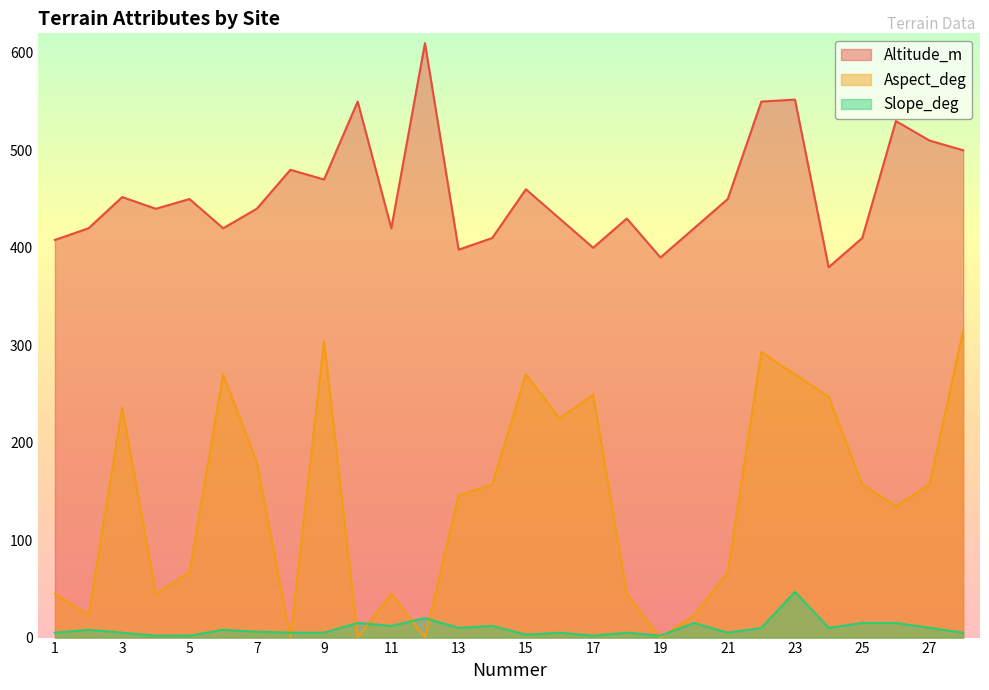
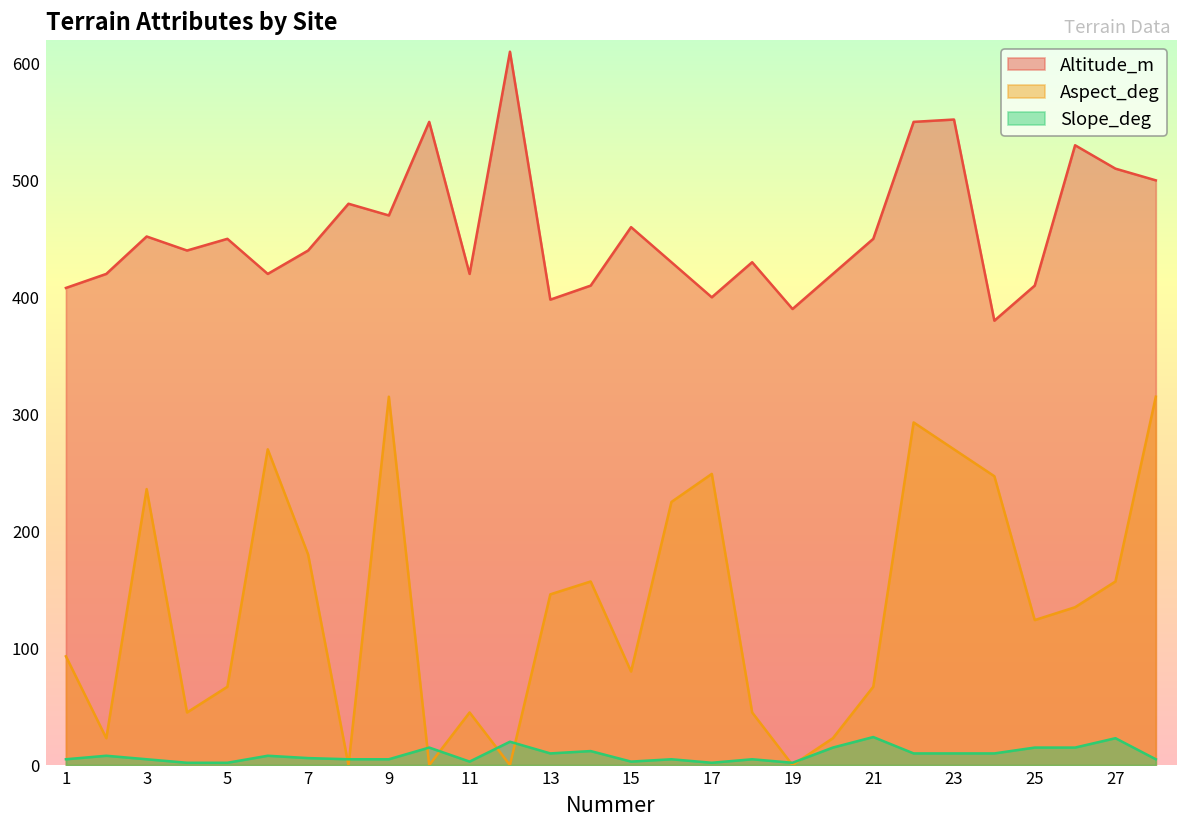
  {
    "Altitude_m": {
      "1": 410,
      "3": 450,
      "5": 450,
      "7": 440,
      "9": 470,
      "11": 420,
      "13": 400,
      "15": 460,
      "17": 400,
      "19": 390,
      "21": 450,
      "23": 550,
      "25": 410,
      "27": 510
    },
    "Aspect_deg": {
-     "1": 50,
+     "1": 90,
      "3": 240,
      "5": 70,
      "7": 180,
-     "9": 300,
+     "9": 320,
      "11": 50,
      "13": 150,
-     "15": 270,
+     "15": 80,
      "17": 250,
      "21": 70,
      "23": 270,
-     "25": 160,
+     "25": 120,
      "27": 160
    },
    "Slope_deg": {
      "1": 10,
      "3": 10,
      "5": 0,
      "7": 10,
      "9": 10,
-     "11": 10,
+     "11": 0,
      "13": 10,
      "15": 0,
      "17": 0,
-     "21": 10,
-     "23": 50,
+     "21": 20,
+     "23": 10,
      "25": 20,
-     "27": 10
+     "27": 20
    }
  }
